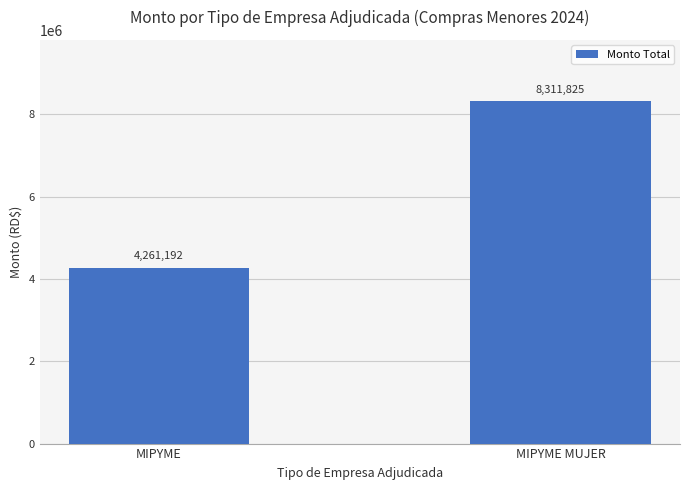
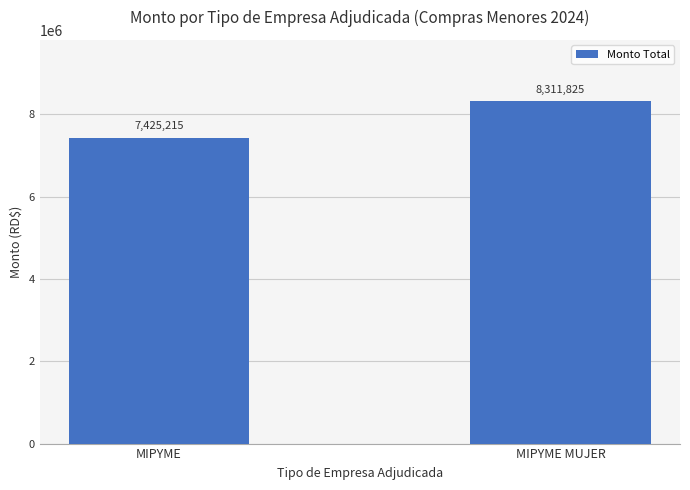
  {
-   "MIPYME": "4,261,192",
+   "MIPYME": "7,425,215",
    "MIPYME MUJER": "8,311,825"
  }
